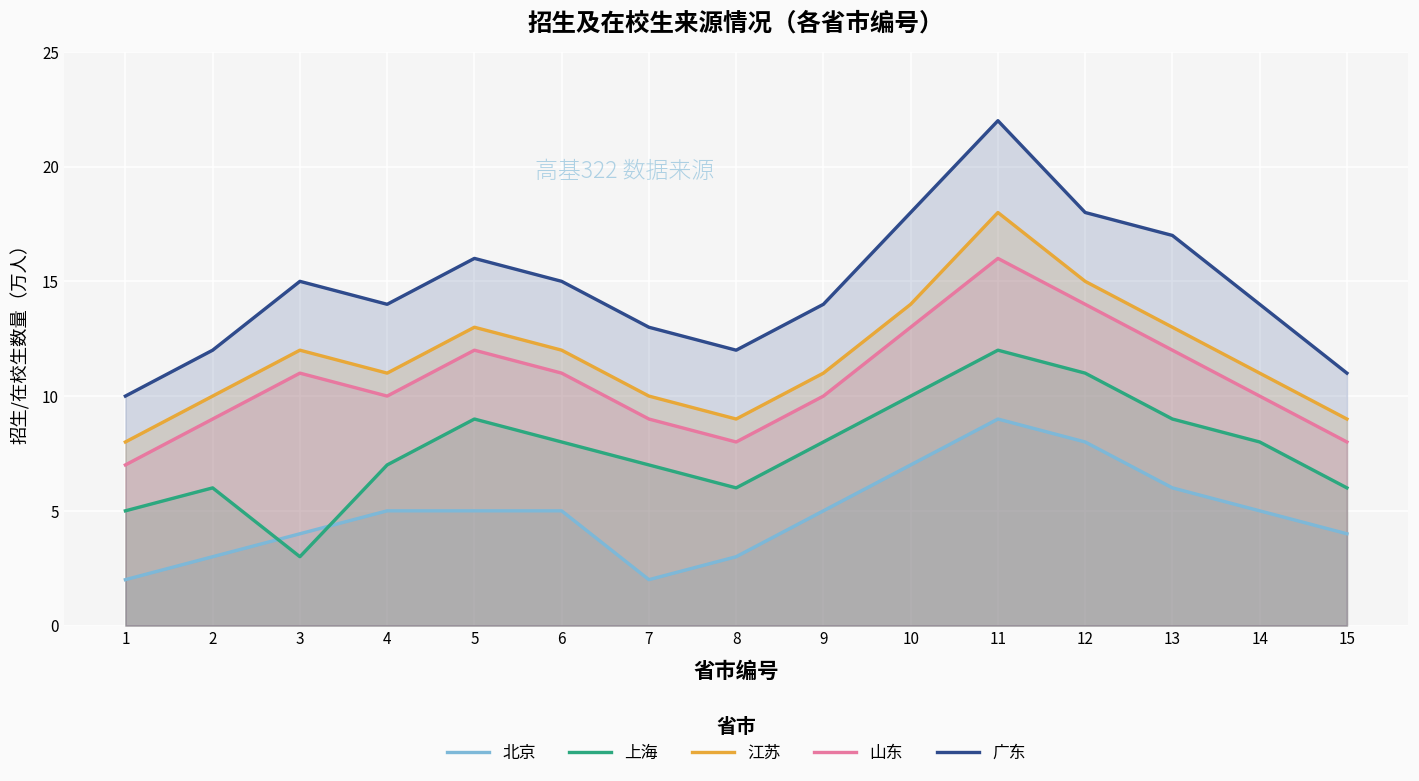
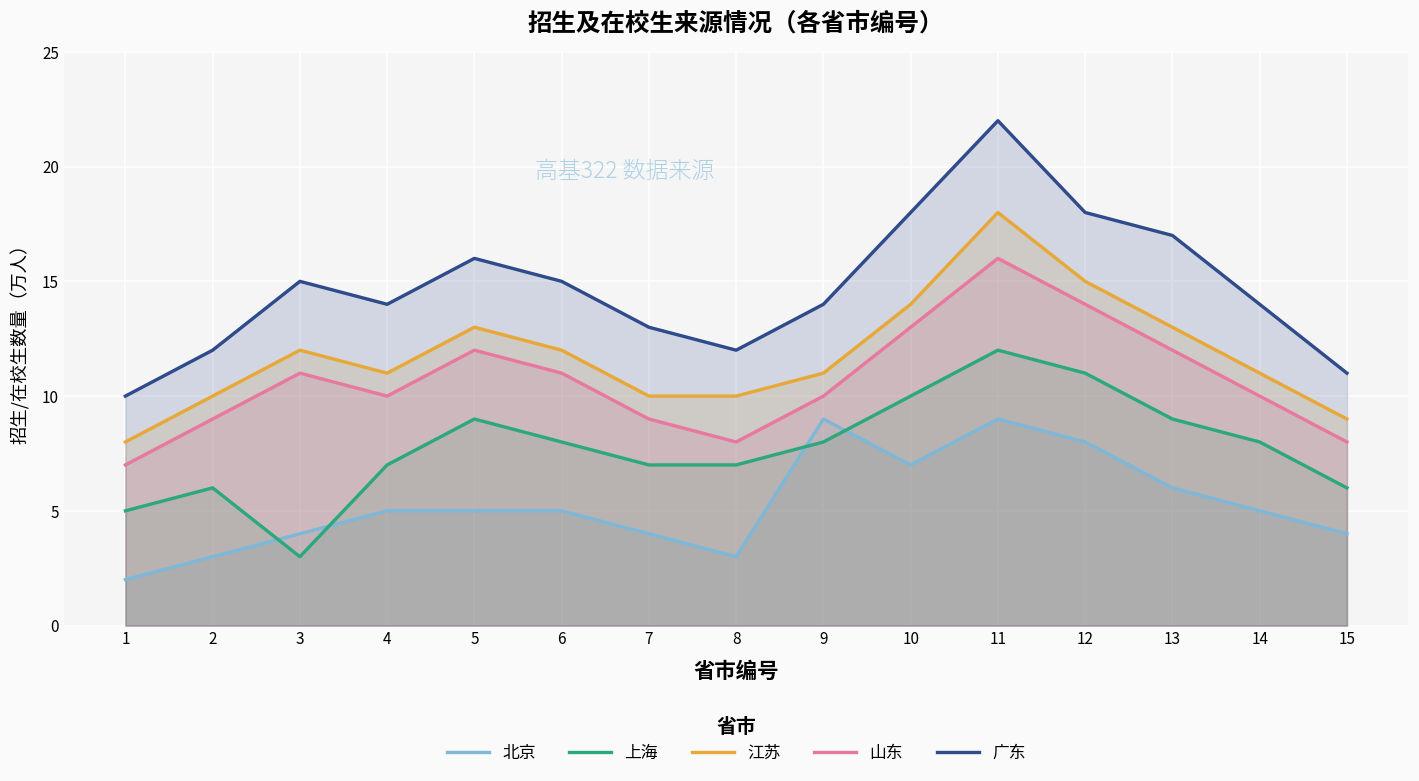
  {
    "北京": {
      "1": 2,
      "2": 3,
      "3": 4,
      "4": 5,
      "5": 5,
      "6": 5,
-     "7": 2,
+     "7": 4,
      "8": 3,
-     "9": 5,
+     "9": 9,
      "10": 7,
      "11": 9,
      "12": 8,
      "13": 6,
      "14": 5,
      "15": 4
    },
    "上海": {
      "1": 5,
      "2": 6,
      "3": 3,
      "4": 7,
      "5": 9,
      "6": 8,
      "7": 7,
-     "8": 6,
+     "8": 7,
      "9": 8,
      "10": 10,
      "11": 12,
      "12": 11,
      "13": 9,
      "14": 8,
      "15": 6
    },
    "江苏": {
      "1": 8,
      "2": 10,
      "3": 12,
      "4": 11,
      "5": 13,
      "6": 12,
      "7": 10,
-     "8": 9,
+     "8": 10,
      "9": 11,
      "10": 14,
      "11": 18,
      "12": 15,
      "13": 13,
      "14": 11,
      "15": 9
    },
    "山东": {
      "1": 7,
      "2": 9,
      "3": 11,
      "4": 10,
      "5": 12,
      "6": 11,
      "7": 9,
      "8": 8,
      "9": 10,
      "10": 13,
      "11": 16,
      "12": 14,
      "13": 12,
      "14": 10,
      "15": 8
    },
    "广东": {
      "1": 10,
      "2": 12,
      "3": 15,
      "4": 14,
      "5": 16,
      "6": 15,
      "7": 13,
      "8": 12,
      "9": 14,
      "10": 18,
      "11": 22,
      "12": 18,
      "13": 17,
      "14": 14,
      "15": 11
    }
  }
